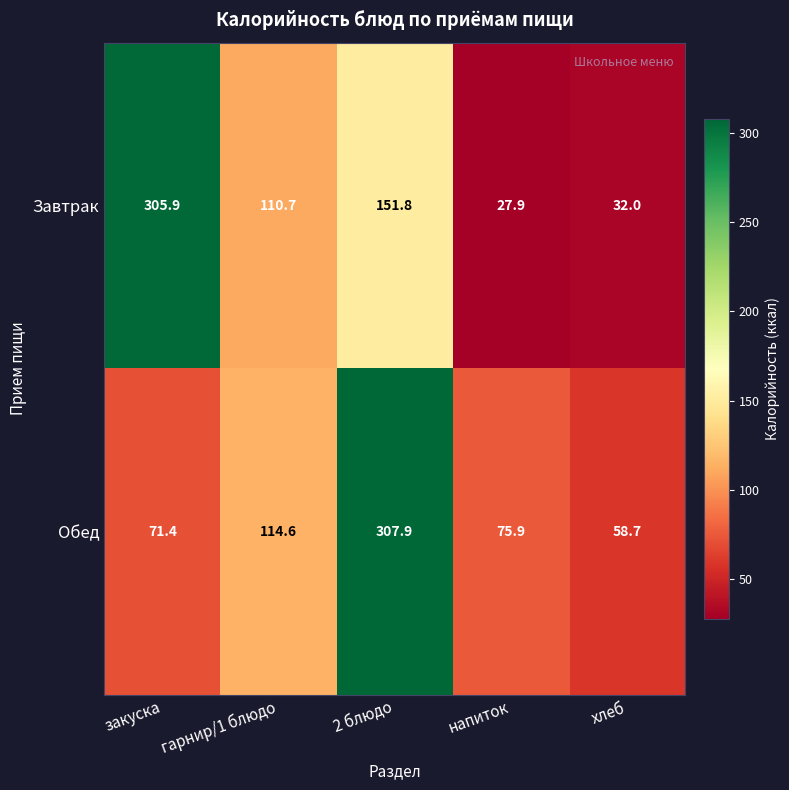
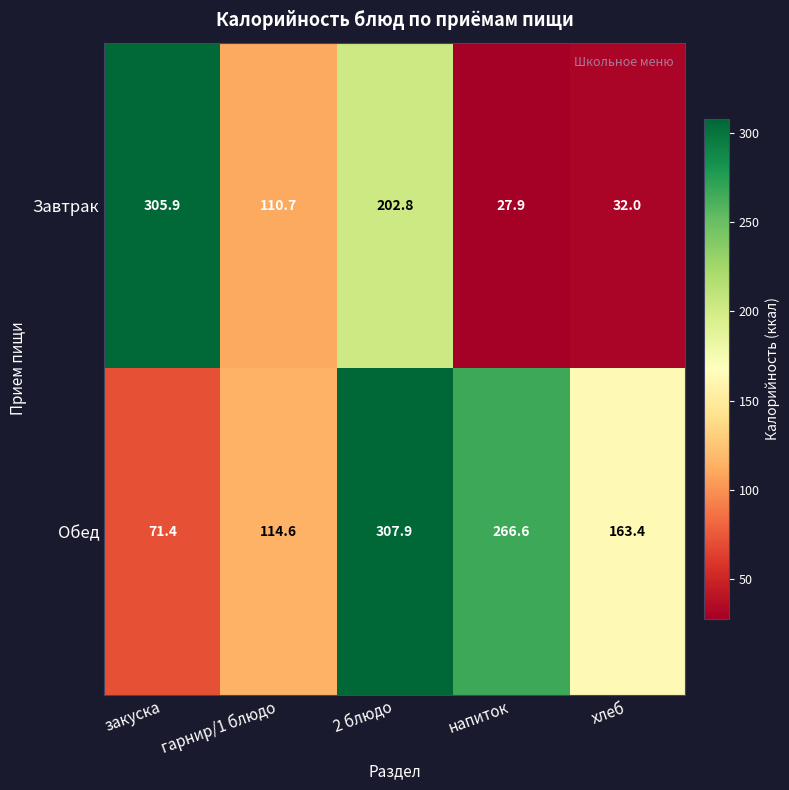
  {
    "Завтрак": {
      "закуска": 305.9,
      "гарнир/1 блюдо": 110.7,
-     "2 блюдо": 151.8,
+     "2 блюдо": 202.8,
      "напиток": 27.9
    },
    "Обед": {
      "закуска": 71.4,
      "гарнир/1 блюдо": 114.6,
      "2 блюдо": 307.9,
-     "напиток": 75.9,
-     "хлеб": 58.7
+     "напиток": 266.6,
+     "хлеб": 163.4
    }
  }
